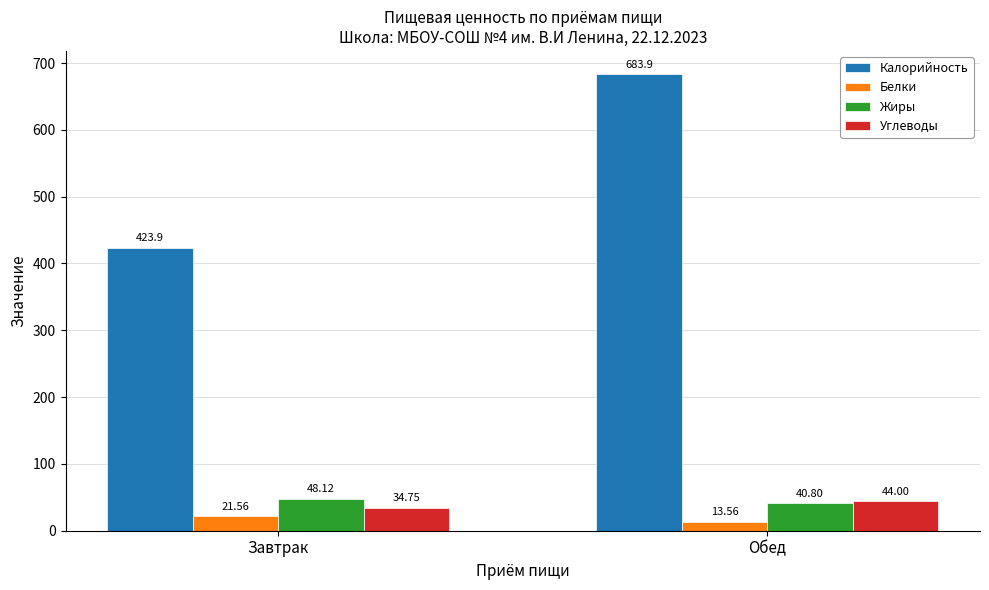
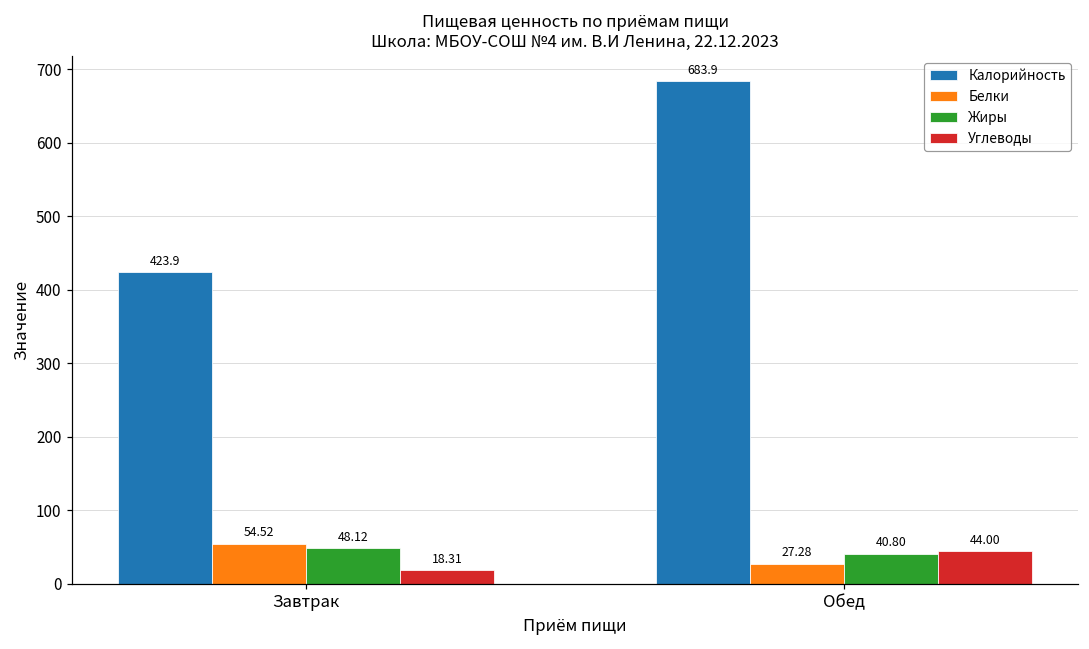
  {
    "Калорийность": {
      "Завтрак": 423.9,
      "Обед": 683.9
    },
    "Белки": {
-     "Завтрак": 21.56,
-     "Обед": 13.56
+     "Завтрак": 54.52,
+     "Обед": 27.28
    },
    "Жиры": {
      "Завтрак": 48.12,
      "Обед": 40.80
    },
    "Углеводы": {
-     "Завтрак": 34.75,
+     "Завтрак": 18.31,
      "Обед": 44.00
    }
  }
